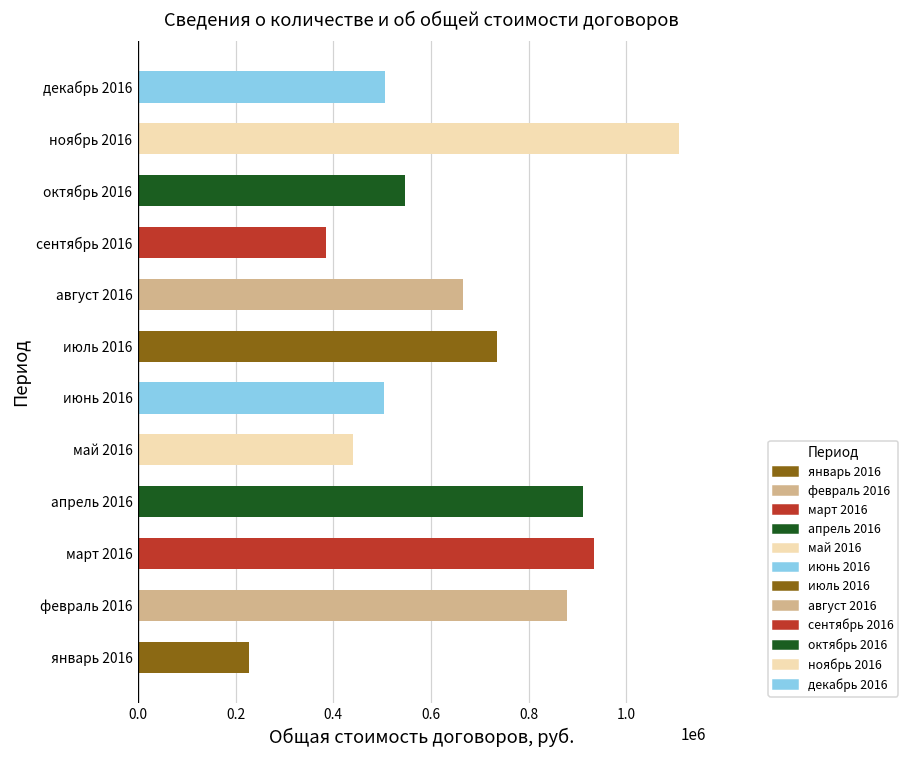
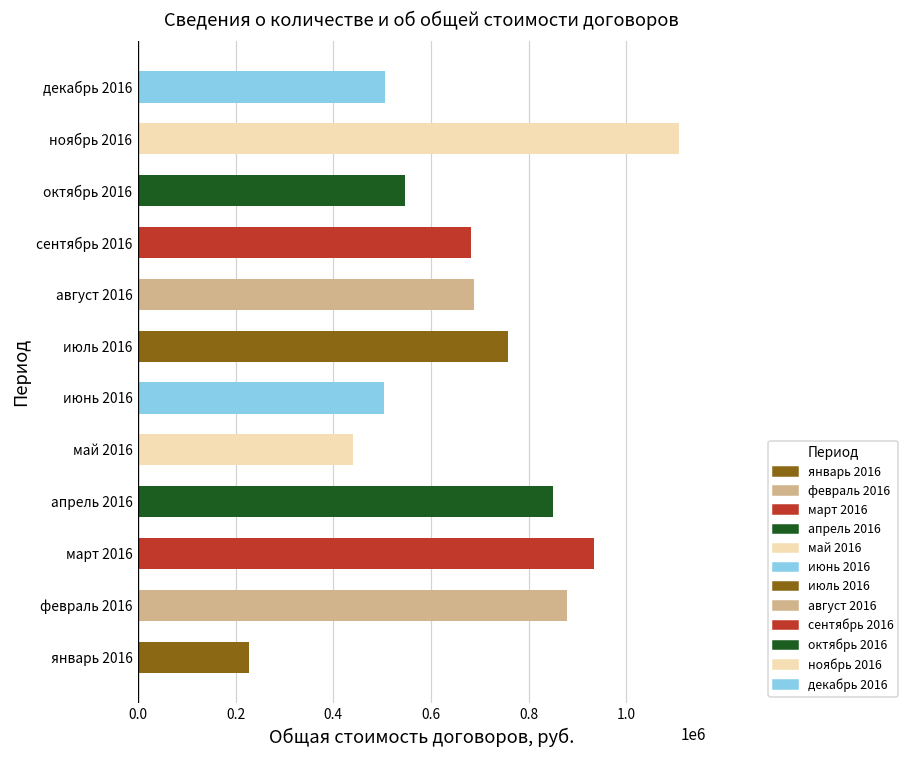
  {
    "декабрь 2016": 510000,
    "ноябрь 2016": 1110000,
    "октябрь 2016": 550000,
-   "сентябрь 2016": 390000,
-   "август 2016": 670000,
-   "июль 2016": 740000,
+   "сентябрь 2016": 680000,
+   "август 2016": 690000,
+   "июль 2016": 760000,
    "июнь 2016": 500000,
    "май 2016": 440000,
-   "апрель 2016": 910000,
+   "апрель 2016": 850000,
    "март 2016": 930000,
    "февраль 2016": 880000,
    "январь 2016": 230000
  }
